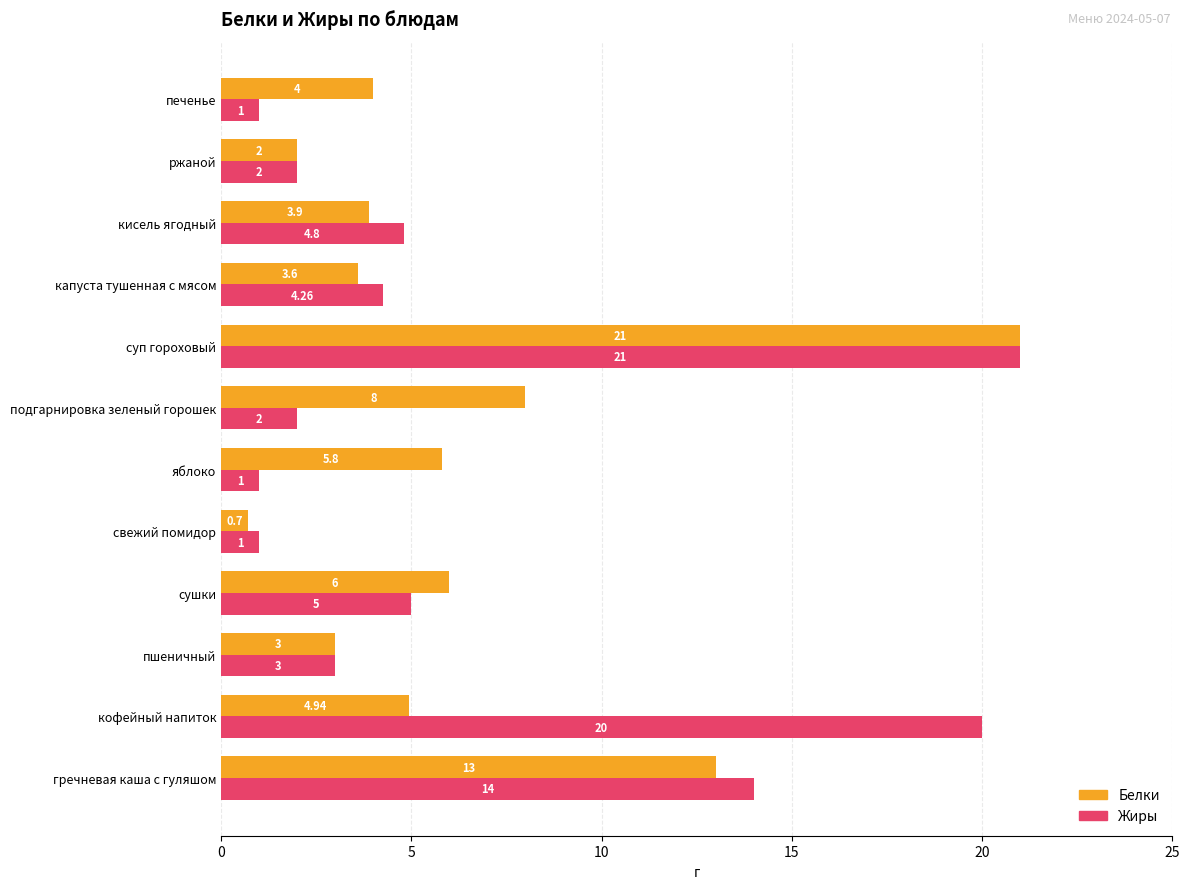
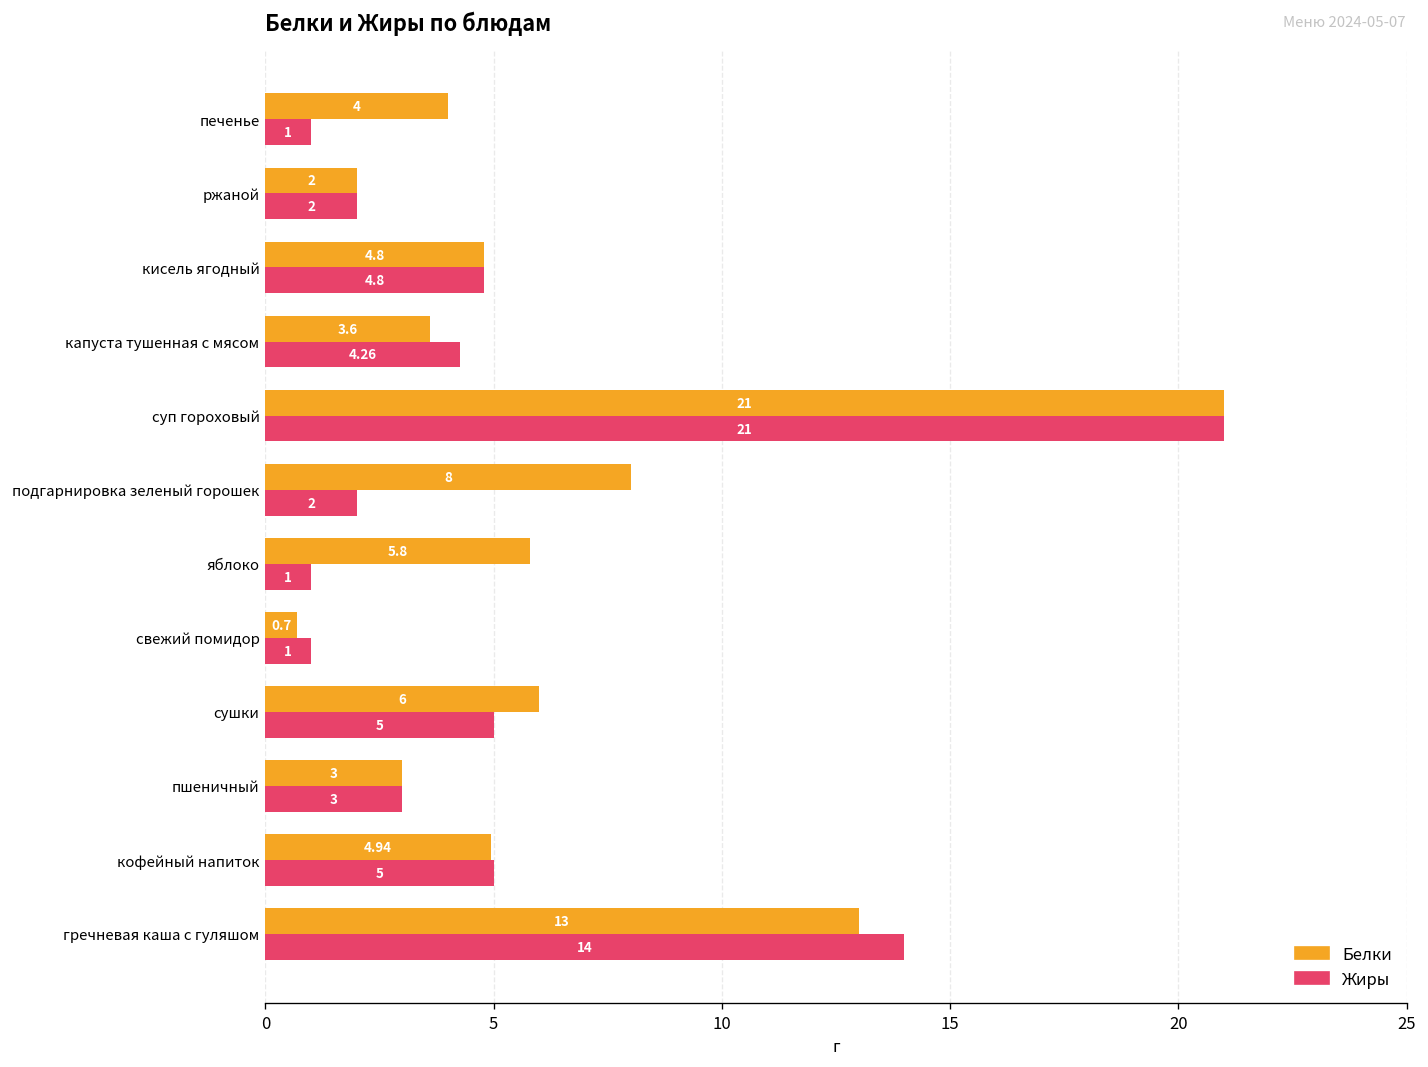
  {
    "Белки": {
      "печенье": 4,
      "ржаной": 2,
-     "кисель ягодный": 3.9,
+     "кисель ягодный": 4.8,
      "капуста тушенная с мясом": 3.6,
      "суп гороховый": 21,
      "подгарнировка зеленый горошек": 8,
      "яблоко": 5.8,
      "свежий помидор": 0.7,
      "сушки": 6,
      "пшеничный": 3,
      "кофейный напиток": 4.94,
      "гречневая каша с гуляшом": 13
    },
    "Жиры": {
      "печенье": 1,
      "ржаной": 2,
      "кисель ягодный": 4.8,
      "капуста тушенная с мясом": 4.26,
      "суп гороховый": 21,
      "подгарнировка зеленый горошек": 2,
      "яблоко": 1,
      "свежий помидор": 1,
      "сушки": 5,
      "пшеничный": 3,
-     "кофейный напиток": 20,
+     "кофейный напиток": 5,
      "гречневая каша с гуляшом": 14
    }
  }
